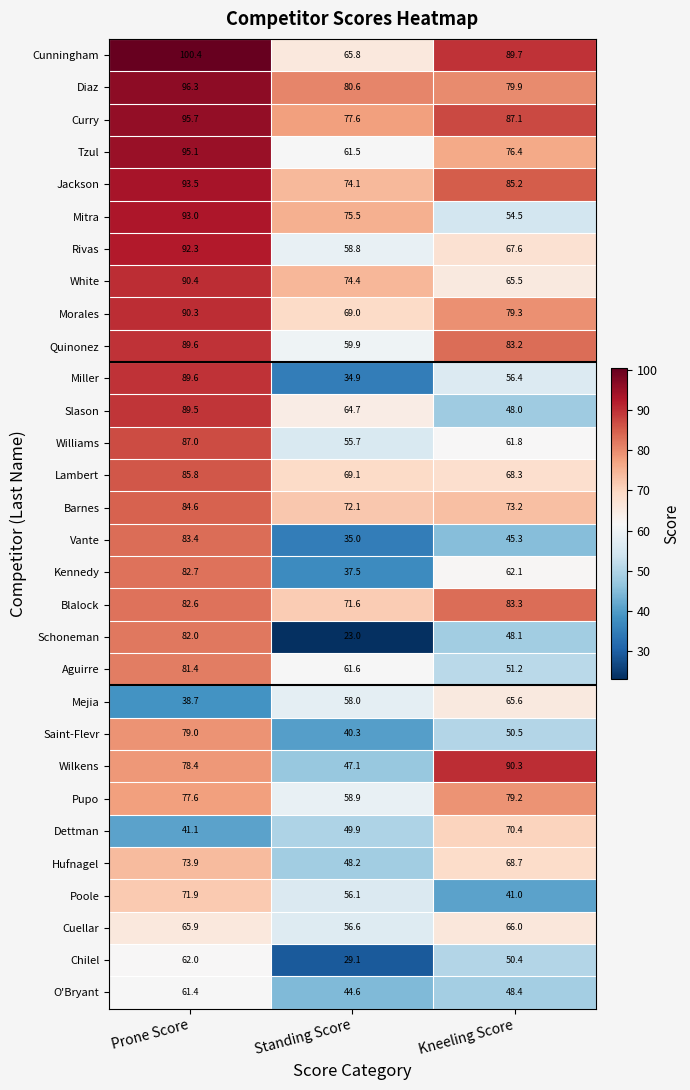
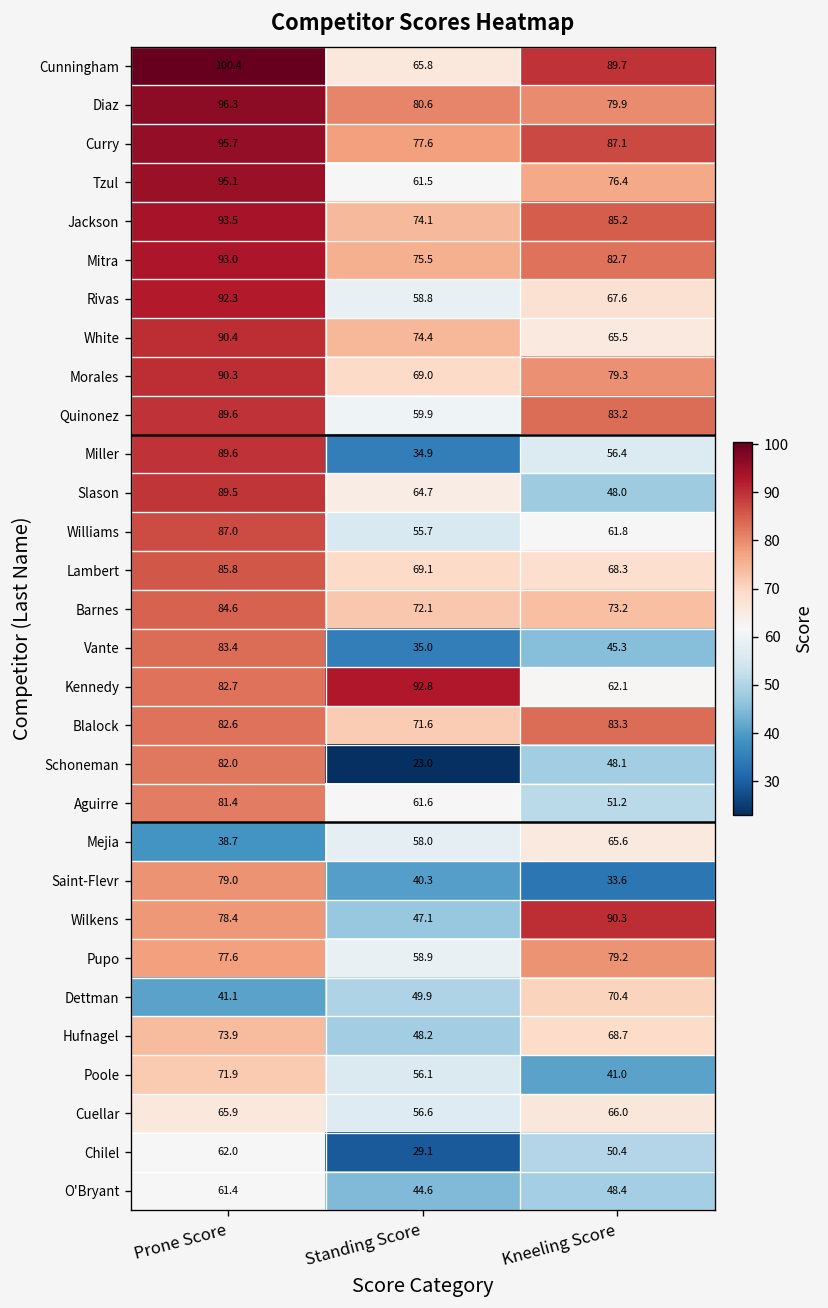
  {
    "Cunningham": {
      "Prone Score": 100.4,
      "Standing Score": 65.8,
      "Kneeling Score": 89.7
    },
    "Diaz": {
      "Prone Score": 96.3,
      "Standing Score": 80.6,
      "Kneeling Score": 79.9
    },
    "Curry": {
      "Prone Score": 95.7,
      "Standing Score": 77.6,
      "Kneeling Score": 87.1
    },
    "Tzul": {
      "Prone Score": 95.1,
      "Standing Score": 61.5,
      "Kneeling Score": 76.4
    },
    "Jackson": {
      "Prone Score": 93.5,
      "Standing Score": 74.1,
      "Kneeling Score": 85.2
    },
    "Mitra": {
      "Prone Score": 93.0,
      "Standing Score": 75.5,
-     "Kneeling Score": 54.5
+     "Kneeling Score": 82.7
    },
    "Rivas": {
      "Prone Score": 92.3,
      "Standing Score": 58.8,
      "Kneeling Score": 67.6
    },
    "White": {
      "Prone Score": 90.4,
      "Standing Score": 74.4,
      "Kneeling Score": 65.5
    },
    "Morales": {
      "Prone Score": 90.3,
      "Standing Score": 69.0,
      "Kneeling Score": 79.3
    },
    "Quinonez": {
      "Prone Score": 89.6,
      "Standing Score": 59.9,
      "Kneeling Score": 83.2
    },
    "Miller": {
      "Prone Score": 89.6,
      "Standing Score": 34.9,
      "Kneeling Score": 56.4
    },
    "Slason": {
      "Prone Score": 89.5,
      "Standing Score": 64.7,
      "Kneeling Score": 48.0
    },
    "Williams": {
      "Prone Score": 87.0,
      "Standing Score": 55.7,
      "Kneeling Score": 61.8
    },
    "Lambert": {
      "Prone Score": 85.8,
      "Standing Score": 69.1,
      "Kneeling Score": 68.3
    },
    "Barnes": {
      "Prone Score": 84.6,
      "Standing Score": 72.1,
      "Kneeling Score": 73.2
    },
    "Vante": {
      "Prone Score": 83.4,
      "Standing Score": 35.0,
      "Kneeling Score": 45.3
    },
    "Kennedy": {
      "Prone Score": 82.7,
-     "Standing Score": 37.5,
+     "Standing Score": 92.8,
      "Kneeling Score": 62.1
    },
    "Blalock": {
      "Prone Score": 82.6,
      "Standing Score": 71.6,
      "Kneeling Score": 83.3
    },
    "Schoneman": {
      "Prone Score": 82.0,
      "Standing Score": 23.0,
      "Kneeling Score": 48.1
    },
    "Aguirre": {
      "Prone Score": 81.4,
      "Standing Score": 61.6,
      "Kneeling Score": 51.2
    },
    "Mejia": {
      "Prone Score": 38.7,
      "Standing Score": 58.0,
      "Kneeling Score": 65.6
    },
    "Saint-Flevr": {
      "Prone Score": 79.0,
      "Standing Score": 40.3,
-     "Kneeling Score": 50.5
+     "Kneeling Score": 33.6
    },
    "Wilkens": {
      "Prone Score": 78.4,
      "Standing Score": 47.1,
      "Kneeling Score": 90.3
    },
    "Pupo": {
      "Prone Score": 77.6,
      "Standing Score": 58.9,
      "Kneeling Score": 79.2
    },
    "Dettman": {
      "Prone Score": 41.1,
      "Standing Score": 49.9,
      "Kneeling Score": 70.4
    },
    "Hufnagel": {
      "Prone Score": 73.9,
      "Standing Score": 48.2,
      "Kneeling Score": 68.7
    },
    "Poole": {
      "Prone Score": 71.9,
      "Standing Score": 56.1,
      "Kneeling Score": 41.0
    },
    "Cuellar": {
      "Prone Score": 65.9,
      "Standing Score": 56.6,
      "Kneeling Score": 66.0
    },
    "Chilel": {
      "Prone Score": 62.0,
      "Standing Score": 29.1,
      "Kneeling Score": 50.4
    },
    "O'Bryant": {
      "Prone Score": 61.4,
      "Standing Score": 44.6,
      "Kneeling Score": 48.4
    }
  }
